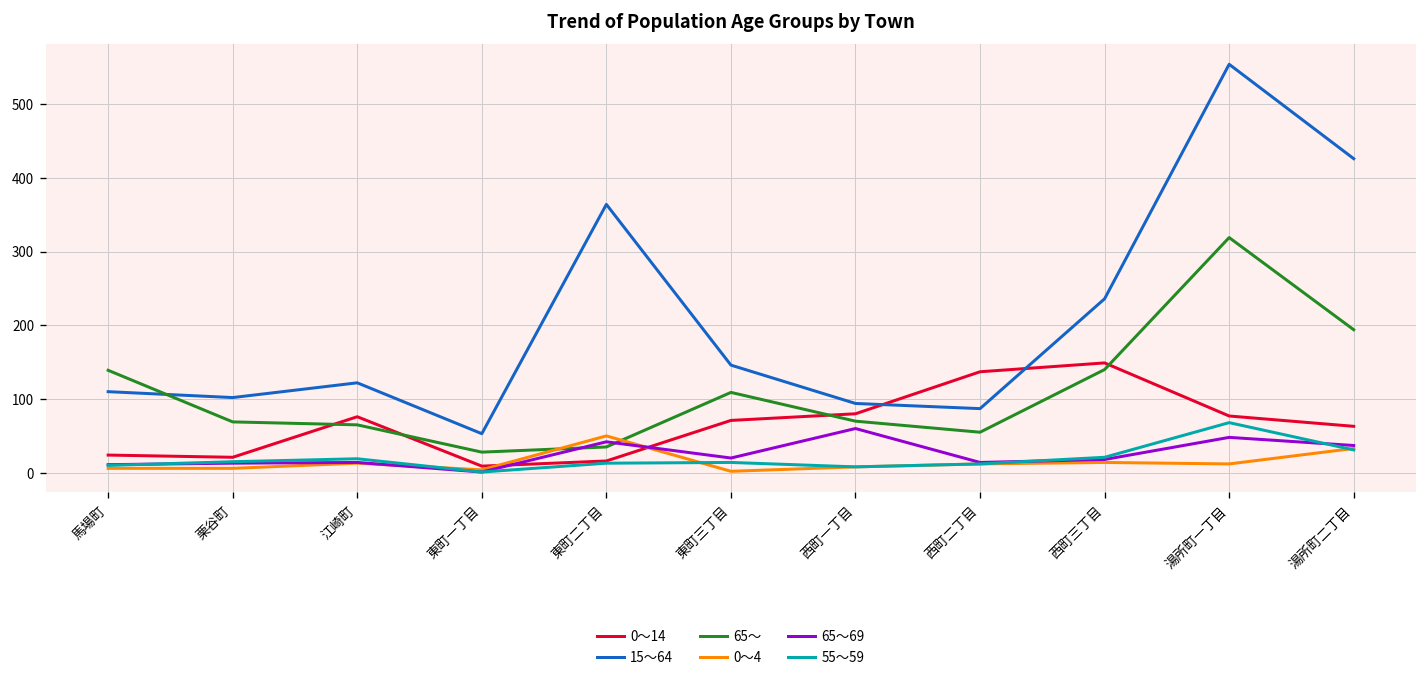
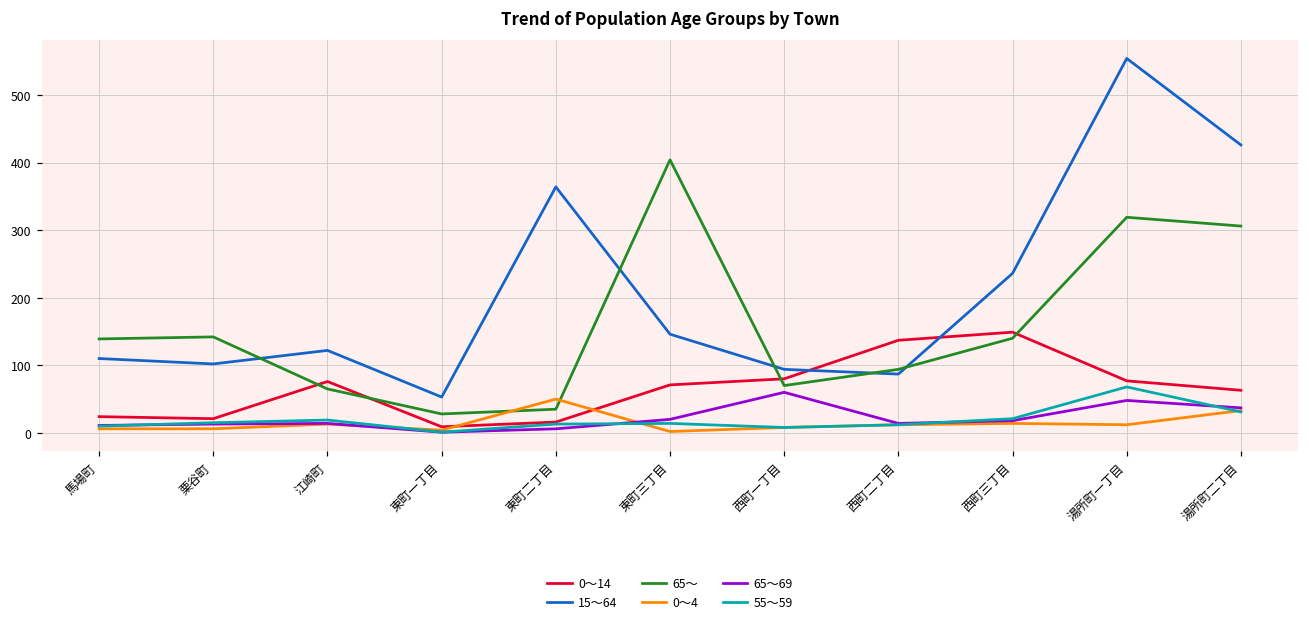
  {
    "0～14": {
      "馬場町": 20,
      "栗谷町": 20,
      "江崎町": 80,
      "東町一丁目": 10,
      "東町三丁目": 70,
      "西町一丁目": 80,
      "西町二丁目": 140,
      "西町三丁目": 150,
      "湯所町一丁目": 80,
      "湯所町二丁目": 60
    },
    "15～64": {
      "馬場町": 110,
      "栗谷町": 100,
      "江崎町": 120,
      "東町一丁目": 50,
      "東町二丁目": 360,
      "東町三丁目": 150,
      "西町一丁目": 90,
      "西町二丁目": 90,
      "西町三丁目": 240,
      "湯所町一丁目": 550,
      "湯所町二丁目": 430
    },
    "65～": {
      "馬場町": 140,
-     "栗谷町": 70,
+     "栗谷町": 140,
      "江崎町": 70,
      "東町一丁目": 30,
      "東町二丁目": 40,
-     "東町三丁目": 110,
+     "東町三丁目": 400,
      "西町一丁目": 70,
-     "西町二丁目": 60,
+     "西町二丁目": 90,
      "西町三丁目": 140,
      "湯所町一丁目": 320,
-     "湯所町二丁目": 190
+     "湯所町二丁目": 310
    },
    "0～4": {
      "栗谷町": 10,
      "東町二丁目": 50,
      "東町三丁目": 0,
      "湯所町一丁目": 10
    },
    "65～69": {
-     "東町二丁目": 40,
+     "東町二丁目": 10,
      "東町三丁目": 20,
      "西町一丁目": 60,
      "湯所町一丁目": 50
    },
    "55～59": {
      "江崎町": 20,
      "東町三丁目": 10,
      "湯所町一丁目": 70
    }
  }
